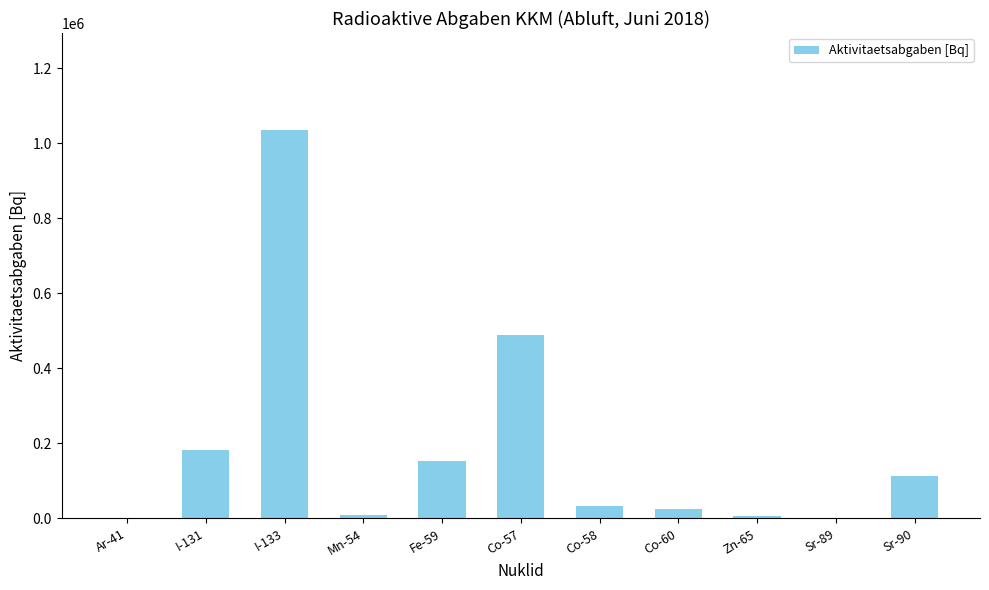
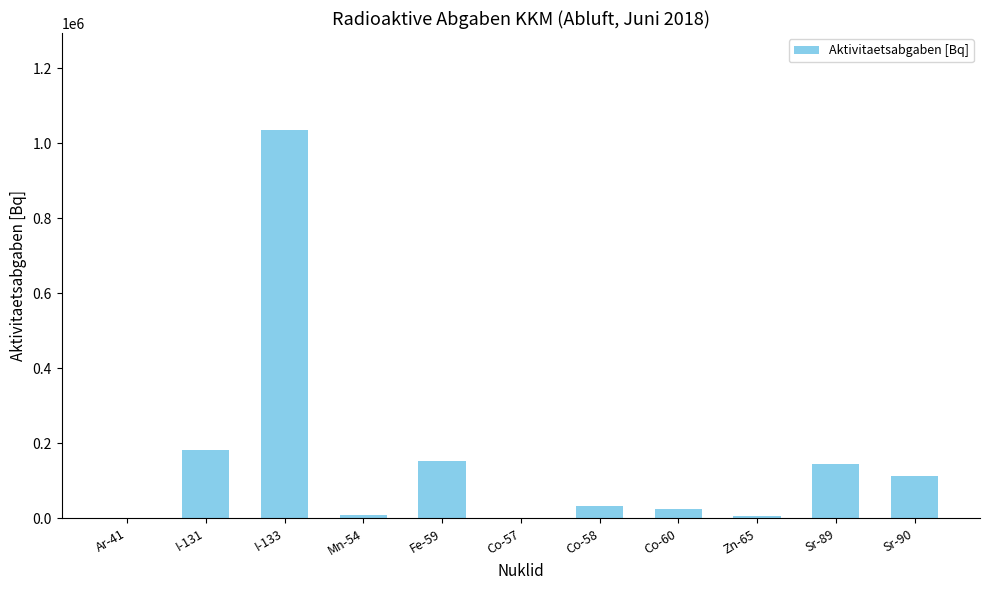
  {
    "Ar-41": 0,
    "I-131": 180000,
    "I-133": 1030000,
    "Mn-54": 10000,
    "Fe-59": 150000,
-   "Co-57": 490000,
+   "Co-57": 0,
    "Co-58": 30000,
    "Co-60": 30000,
-   "Sr-89": 0,
+   "Sr-89": 140000,
    "Sr-90": 110000
  }
